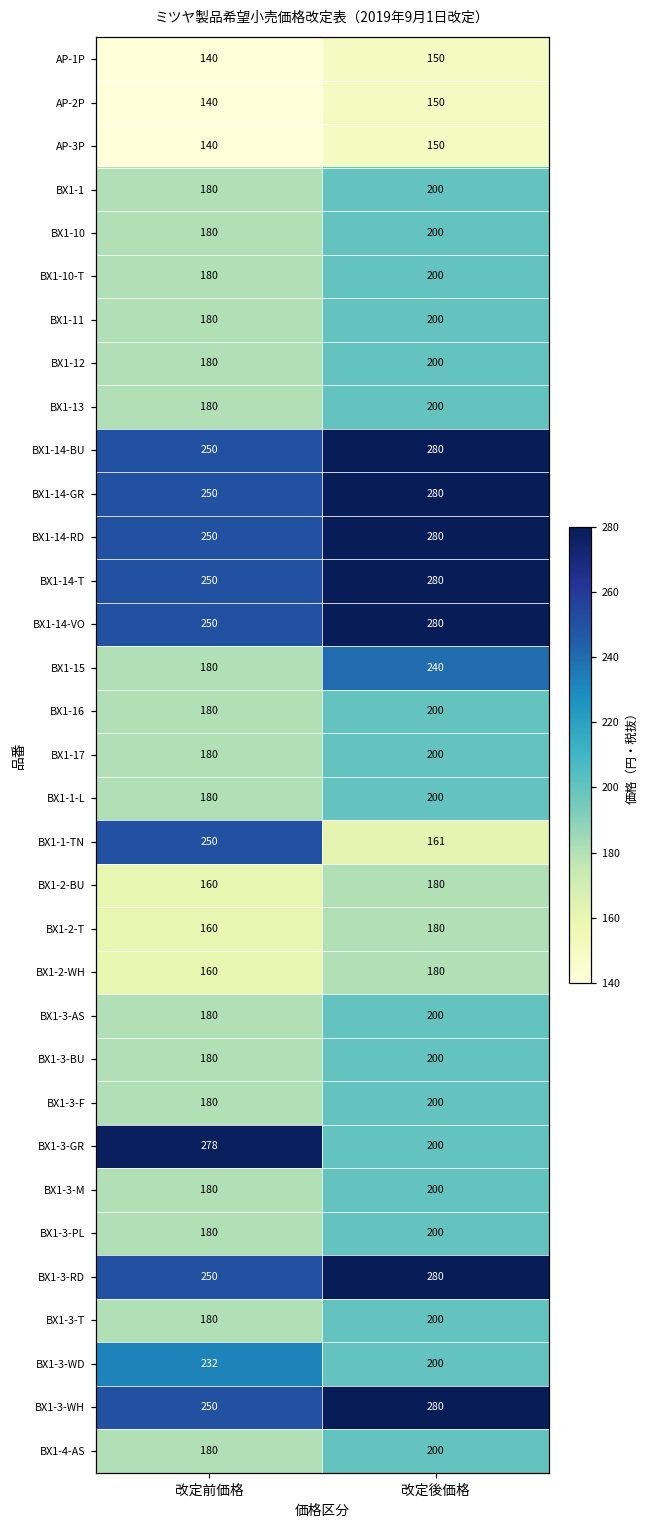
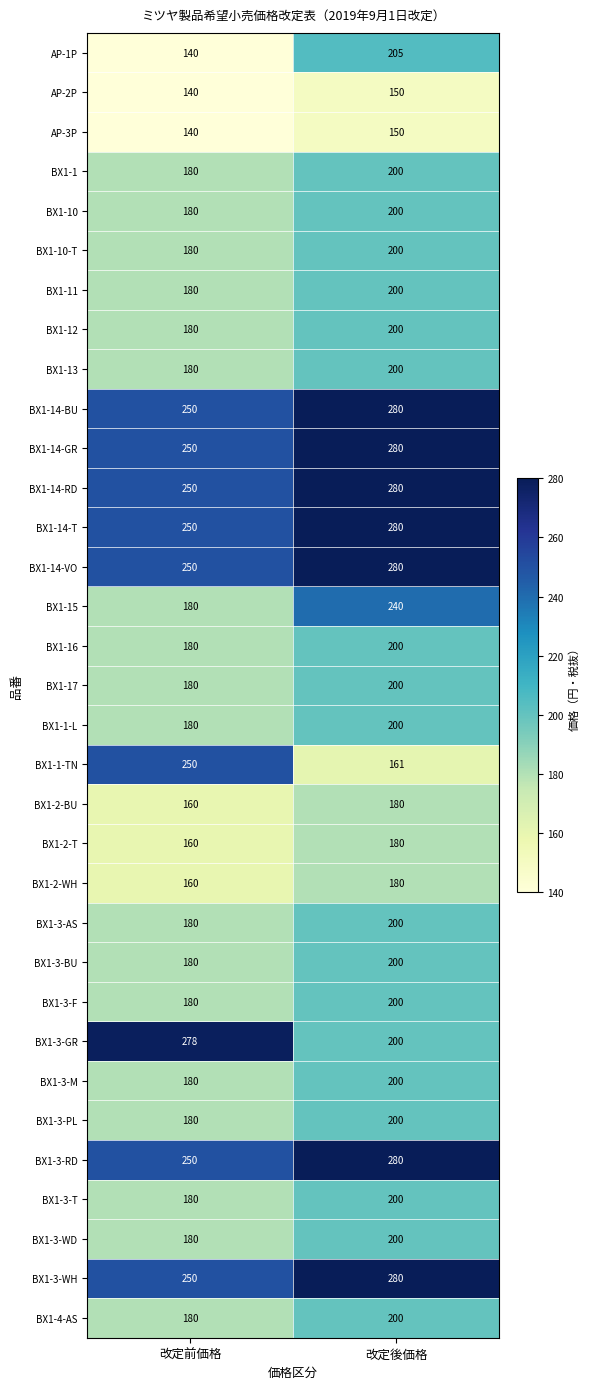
  {
    "AP-1P": {
      "改定前価格": 140,
-     "改定後価格": 150
+     "改定後価格": 205
    },
    "AP-2P": {
      "改定前価格": 140,
      "改定後価格": 150
    },
    "AP-3P": {
      "改定前価格": 140,
      "改定後価格": 150
    },
    "BX1-1": {
      "改定前価格": 180,
      "改定後価格": 200
    },
    "BX1-10": {
      "改定前価格": 180,
      "改定後価格": 200
    },
    "BX1-10-T": {
      "改定前価格": 180,
      "改定後価格": 200
    },
    "BX1-11": {
      "改定前価格": 180,
      "改定後価格": 200
    },
    "BX1-12": {
      "改定前価格": 180,
      "改定後価格": 200
    },
    "BX1-13": {
      "改定前価格": 180,
      "改定後価格": 200
    },
    "BX1-14-BU": {
      "改定前価格": 250,
      "改定後価格": 280
    },
    "BX1-14-GR": {
      "改定前価格": 250,
      "改定後価格": 280
    },
    "BX1-14-RD": {
      "改定前価格": 250,
      "改定後価格": 280
    },
    "BX1-14-T": {
      "改定前価格": 250,
      "改定後価格": 280
    },
    "BX1-14-VO": {
      "改定前価格": 250,
      "改定後価格": 280
    },
    "BX1-15": {
      "改定前価格": 180,
      "改定後価格": 240
    },
    "BX1-16": {
      "改定前価格": 180,
      "改定後価格": 200
    },
    "BX1-17": {
      "改定前価格": 180,
      "改定後価格": 200
    },
    "BX1-1-L": {
      "改定前価格": 180,
      "改定後価格": 200
    },
    "BX1-1-TN": {
      "改定前価格": 250,
      "改定後価格": 161
    },
    "BX1-2-BU": {
      "改定前価格": 160,
      "改定後価格": 180
    },
    "BX1-2-T": {
      "改定前価格": 160,
      "改定後価格": 180
    },
    "BX1-2-WH": {
      "改定前価格": 160,
      "改定後価格": 180
    },
    "BX1-3-AS": {
      "改定前価格": 180,
      "改定後価格": 200
    },
    "BX1-3-BU": {
      "改定前価格": 180,
      "改定後価格": 200
    },
    "BX1-3-F": {
      "改定前価格": 180,
      "改定後価格": 200
    },
    "BX1-3-GR": {
      "改定前価格": 278,
      "改定後価格": 200
    },
    "BX1-3-M": {
      "改定前価格": 180,
      "改定後価格": 200
    },
    "BX1-3-PL": {
      "改定前価格": 180,
      "改定後価格": 200
    },
    "BX1-3-RD": {
      "改定前価格": 250,
      "改定後価格": 280
    },
    "BX1-3-T": {
      "改定前価格": 180,
      "改定後価格": 200
    },
    "BX1-3-WD": {
-     "改定前価格": 232,
+     "改定前価格": 180,
      "改定後価格": 200
    },
    "BX1-3-WH": {
      "改定前価格": 250,
      "改定後価格": 280
    },
    "BX1-4-AS": {
      "改定前価格": 180,
      "改定後価格": 200
    }
  }
